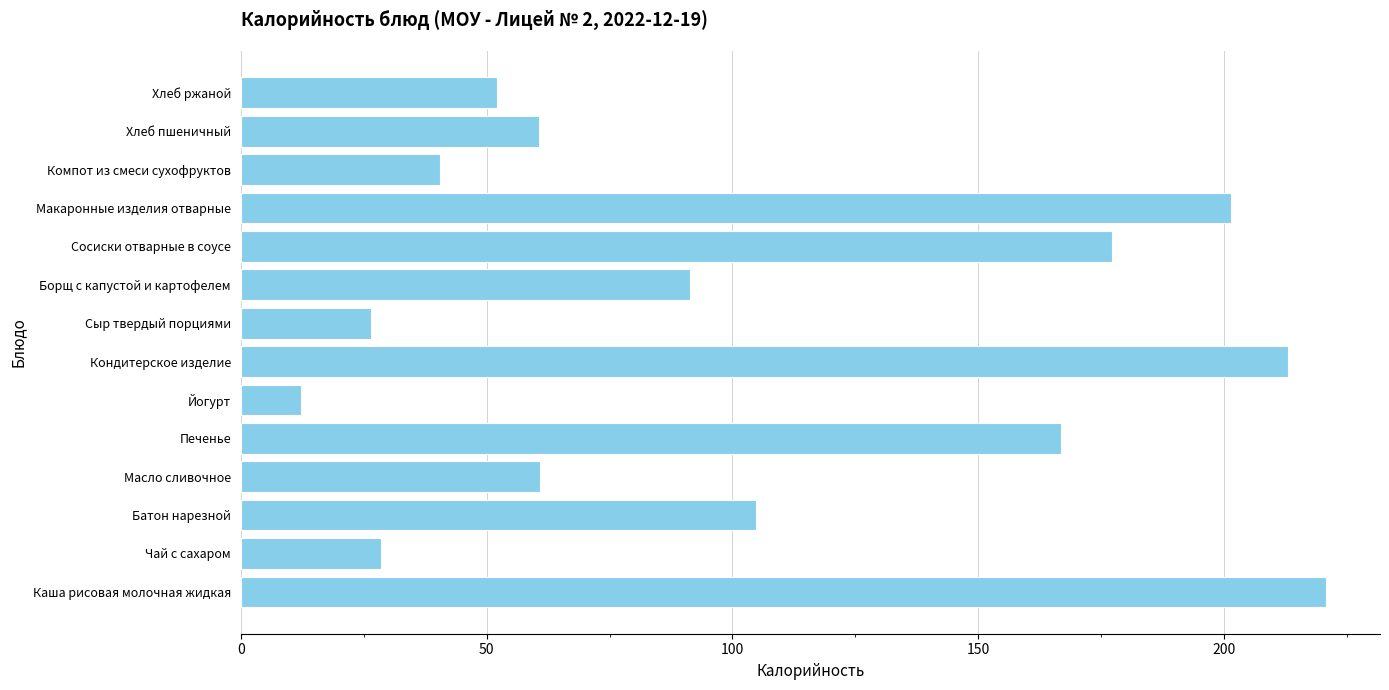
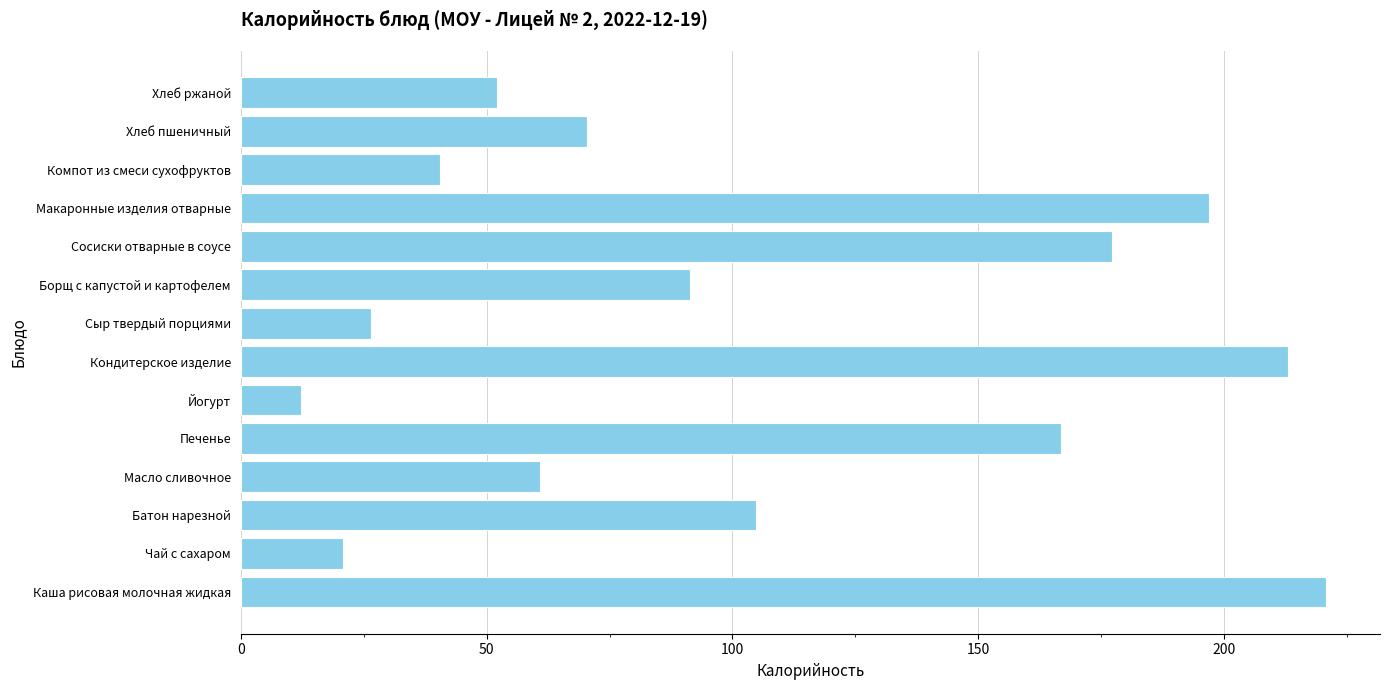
  {
    "Хлеб ржаной": 52,
-   "Хлеб пшеничный": 61,
+   "Хлеб пшеничный": 71,
    "Компот из смеси сухофруктов": 40,
-   "Макаронные изделия отварные": 201,
+   "Макаронные изделия отварные": 197,
    "Сосиски отварные в соусе": 177,
    "Борщ с капустой и картофелем": 91,
    "Сыр твердый порциями": 27,
    "Кондитерское изделие": 213,
    "Йогурт": 12,
    "Печенье": 167,
    "Масло сливочное": 61,
    "Батон нарезной": 105,
-   "Чай с сахаром": 28,
+   "Чай с сахаром": 21,
    "Каша рисовая молочная жидкая": 221
  }
